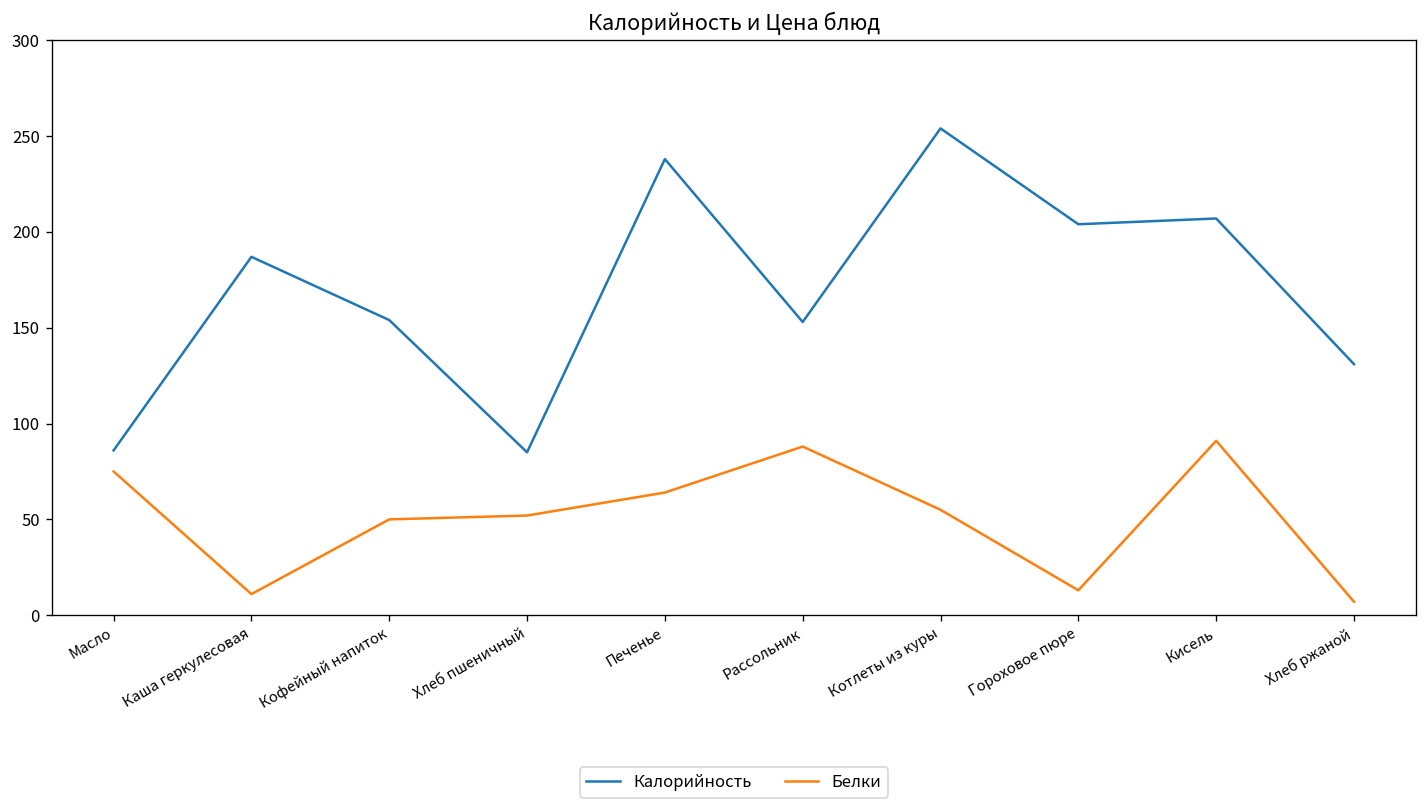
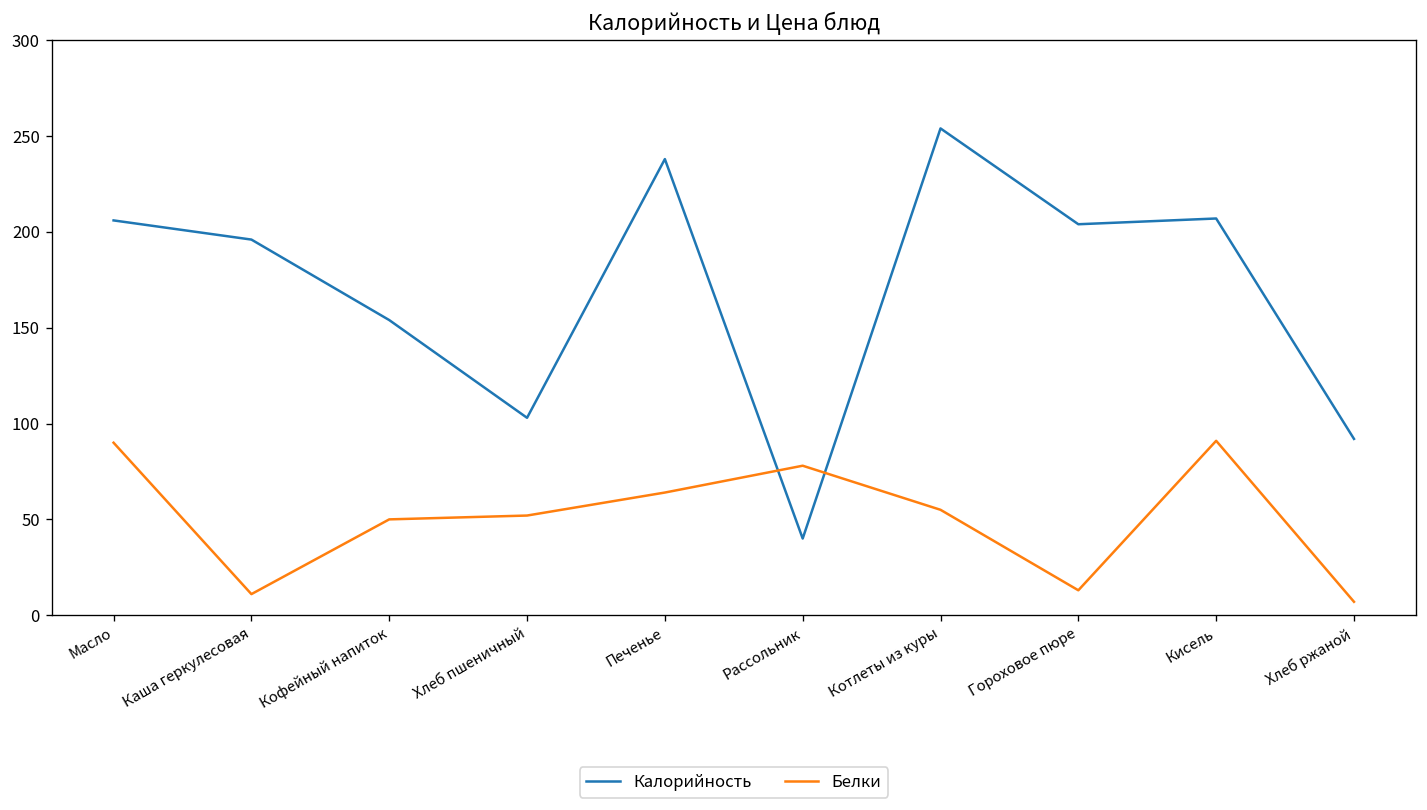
  {
    "Калорийность": {
-     "Масло": 86,
-     "Каша геркулесовая": 187,
+     "Масло": 206,
+     "Каша геркулесовая": 196,
      "Кофейный напиток": 154,
-     "Хлеб пшеничный": 85,
+     "Хлеб пшеничный": 103,
      "Печенье": 238,
-     "Рассольник": 153,
+     "Рассольник": 40,
      "Котлеты из куры": 254,
      "Гороховое пюре": 204,
      "Кисель": 207,
-     "Хлеб ржаной": 131
+     "Хлеб ржаной": 92
    },
    "Белки": {
-     "Масло": 75,
+     "Масло": 90,
      "Каша геркулесовая": 11,
      "Кофейный напиток": 50,
      "Хлеб пшеничный": 52,
      "Печенье": 64,
-     "Рассольник": 88,
+     "Рассольник": 78,
      "Котлеты из куры": 55,
      "Гороховое пюре": 13,
      "Кисель": 91,
      "Хлеб ржаной": 7
    }
  }
